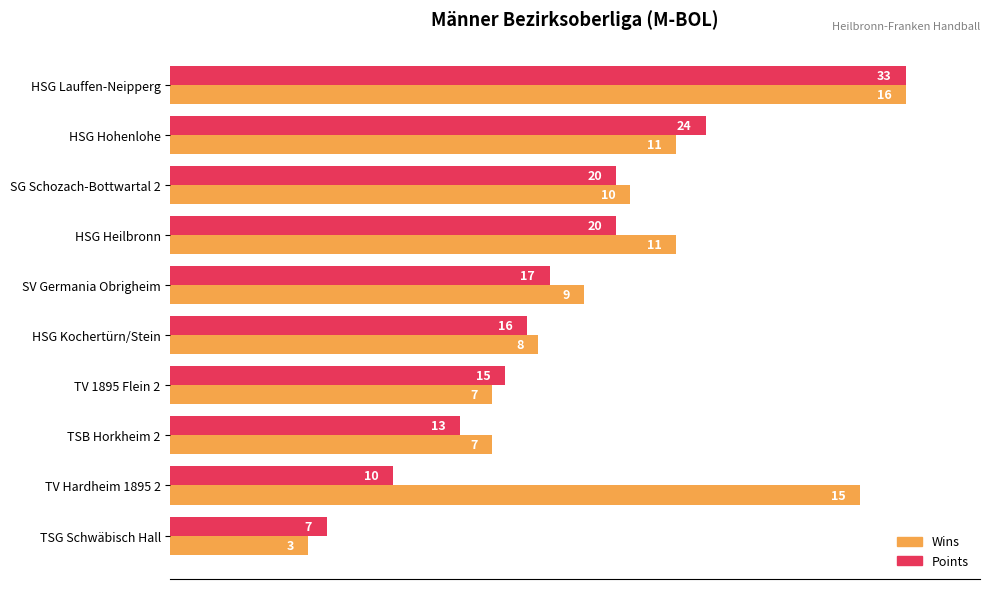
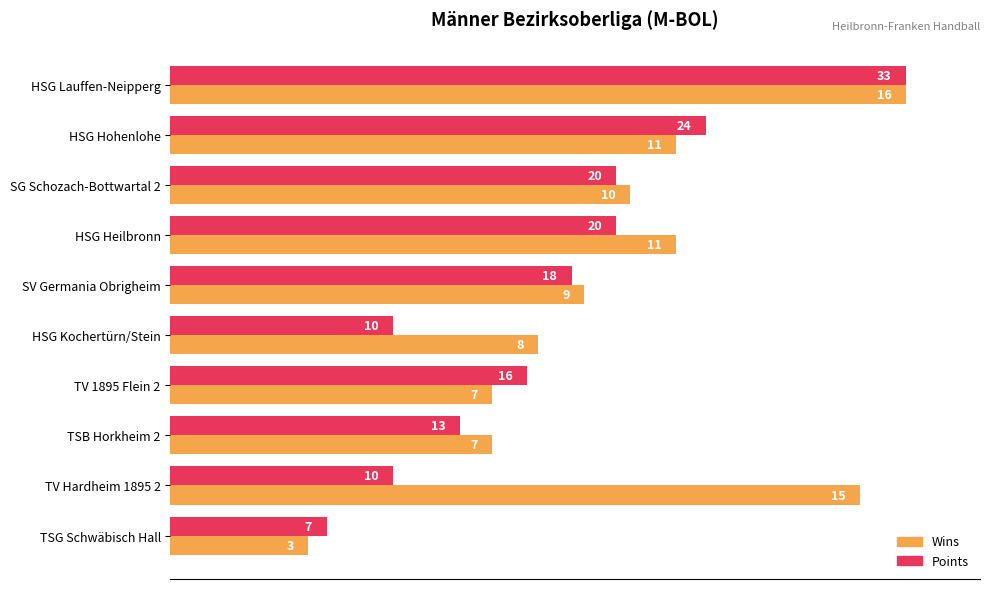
  {
    "Points": {
-     "SV Germania Obrigheim": 17,
-     "HSG Kochertürn/Stein": 16,
-     "TV 1895 Flein 2": 15
+     "SV Germania Obrigheim": 18,
+     "HSG Kochertürn/Stein": 10,
+     "TV 1895 Flein 2": 16
    }
  }
